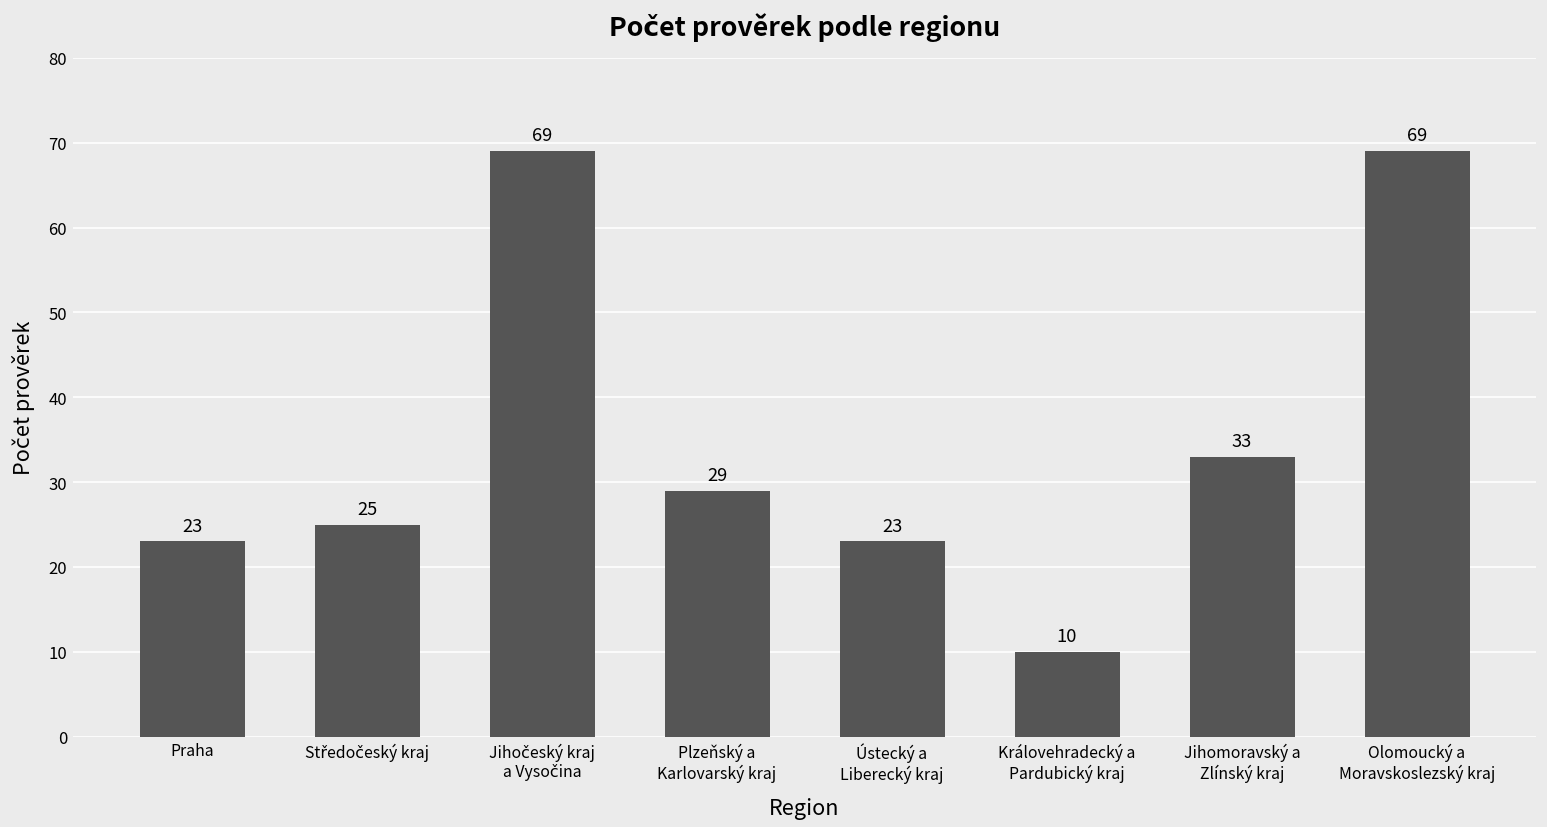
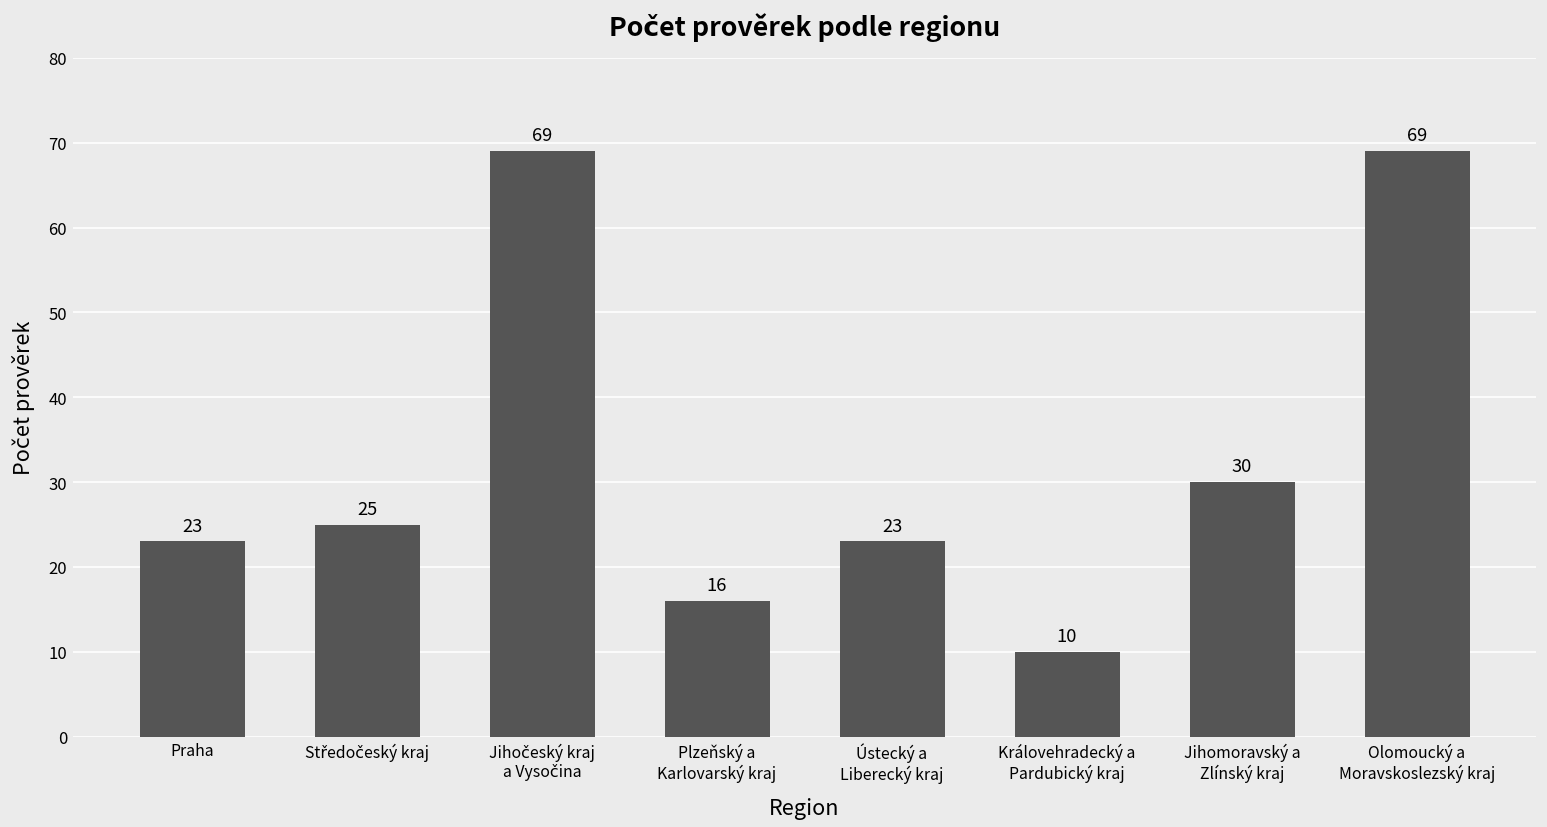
  {
    "Praha": 23,
    "Středočeský kraj": 25,
    "Jihočeský kraj a Vysočina": 69,
-   "Plzeňský a Karlovarský kraj": 29,
+   "Plzeňský a Karlovarský kraj": 16,
    "Ústecký a Liberecký kraj": 23,
    "Královehradecký a Pardubický kraj": 10,
-   "Jihomoravský a Zlínský kraj": 33,
+   "Jihomoravský a Zlínský kraj": 30,
    "Olomoucký a Moravskoslezský kraj": 69
  }
